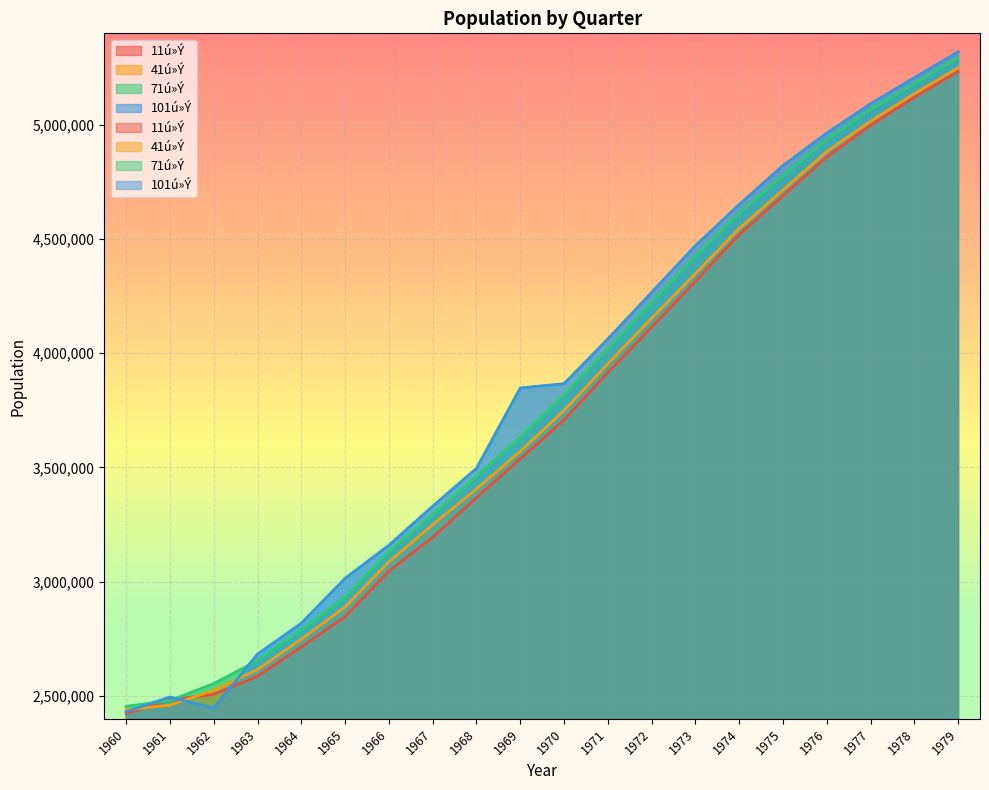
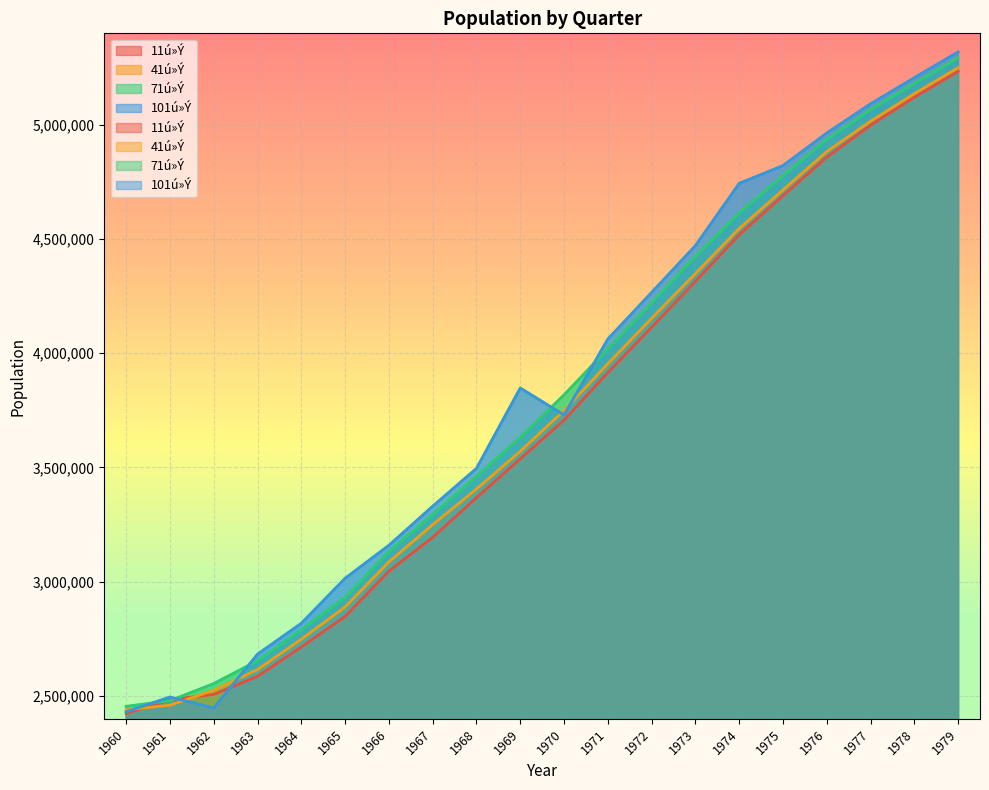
  {
    "11ú»Ý": {
      "1962": "2,510,000",
      "1963": "2,590,000",
      "1964": "2,710,000",
      "1965": "2,850,000",
      "1966": "3,050,000",
      "1967": "3,190,000",
      "1968": "3,370,000",
      "1969": "3,540,000",
      "1970": "3,710,000",
      "1971": "3,920,000",
      "1972": "4,110,000",
      "1973": "4,310,000",
      "1974": "4,520,000",
      "1975": "4,690,000",
      "1976": "4,860,000",
      "1977": "5,000,000",
      "1978": "5,120,000",
      "1979": "5,230,000"
    },
    "41ú»Ý": {
      "1961": "2,460,000",
      "1962": "2,520,000",
      "1963": "2,620,000",
      "1964": "2,750,000",
      "1965": "2,890,000",
      "1966": "3,090,000",
      "1967": "3,250,000",
      "1968": "3,410,000",
      "1969": "3,570,000",
      "1970": "3,750,000",
      "1971": "3,950,000",
      "1972": "4,150,000",
      "1973": "4,350,000",
      "1974": "4,550,000",
      "1975": "4,710,000",
      "1976": "4,880,000",
      "1977": "5,020,000",
      "1978": "5,140,000",
      "1979": "5,250,000"
    },
    "71ú»Ý": {
      "1960": "2,450,000",
      "1962": "2,550,000",
      "1963": "2,650,000",
      "1964": "2,790,000",
      "1965": "2,930,000",
      "1966": "3,130,000",
      "1967": "3,290,000",
      "1968": "3,460,000",
      "1969": "3,630,000",
      "1970": "3,820,000",
      "1971": "4,020,000",
      "1972": "4,220,000",
      "1973": "4,420,000",
      "1974": "4,610,000",
      "1975": "4,780,000",
      "1976": "4,940,000",
      "1977": "5,070,000",
      "1978": "5,180,000",
      "1979": "5,290,000"
    },
    "101ú»Ý": {
      "1961": "2,500,000",
      "1962": "2,450,000",
      "1963": "2,680,000",
      "1964": "2,820,000",
      "1965": "3,010,000",
      "1966": "3,160,000",
      "1967": "3,330,000",
      "1968": "3,500,000",
      "1969": "3,850,000",
-     "1970": "3,870,000",
+     "1970": "3,730,000",
      "1971": "4,060,000",
      "1972": "4,270,000",
      "1973": "4,470,000",
-     "1974": "4,650,000",
+     "1974": "4,740,000",
      "1975": "4,820,000",
      "1976": "4,960,000",
      "1977": "5,090,000",
      "1978": "5,210,000",
      "1979": "5,320,000"
    }
  }
